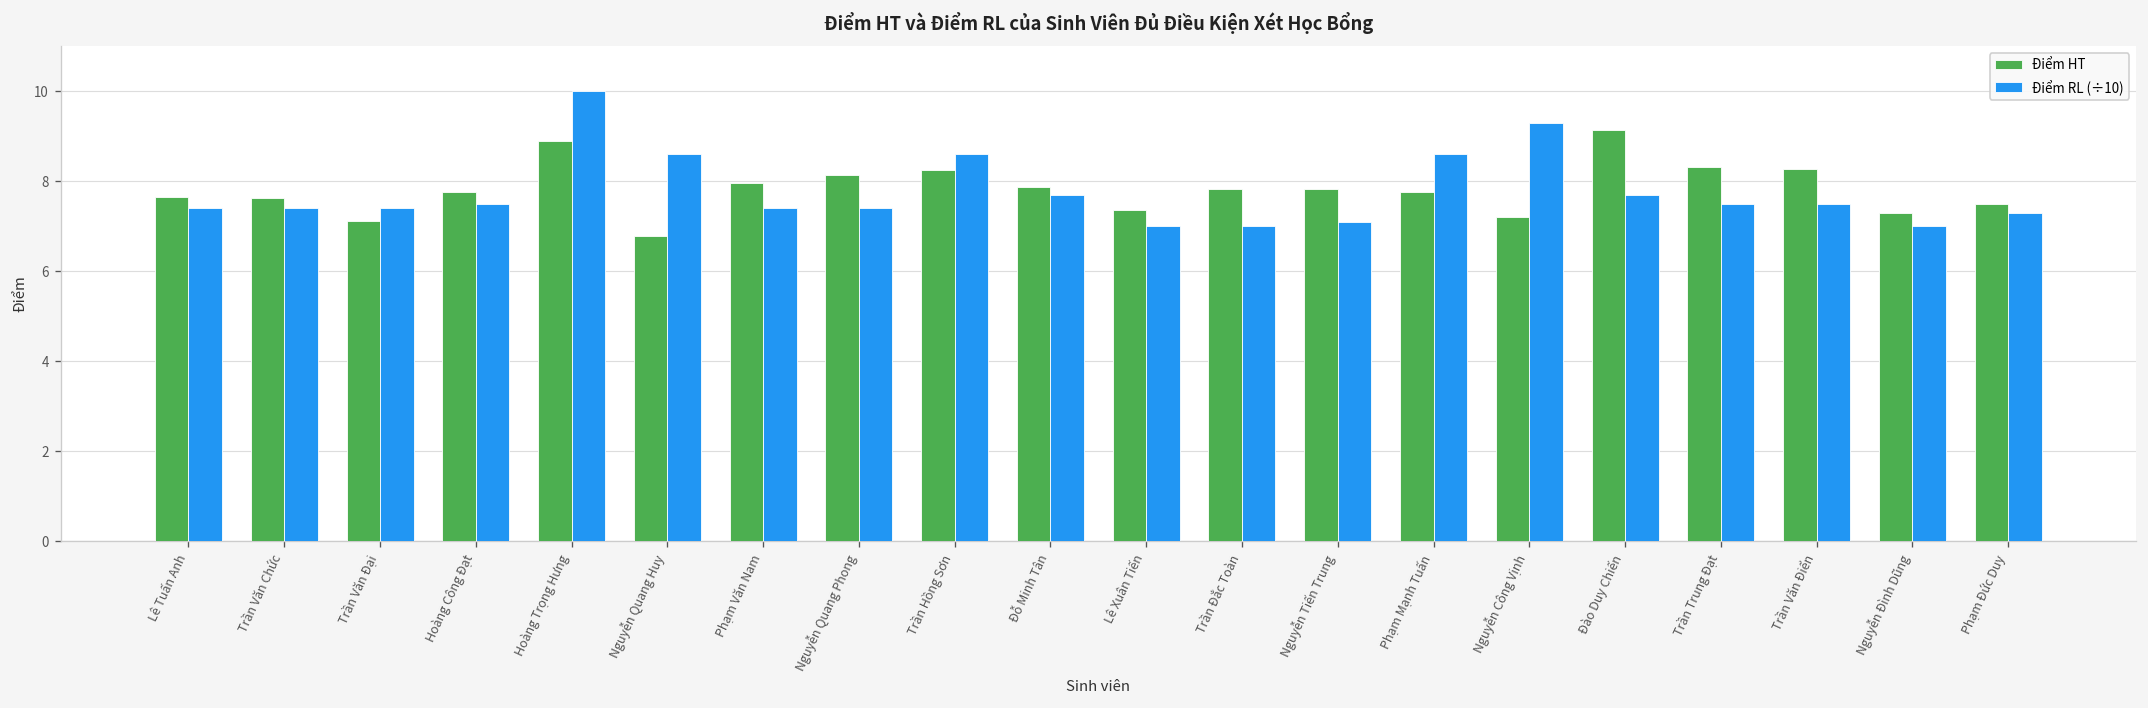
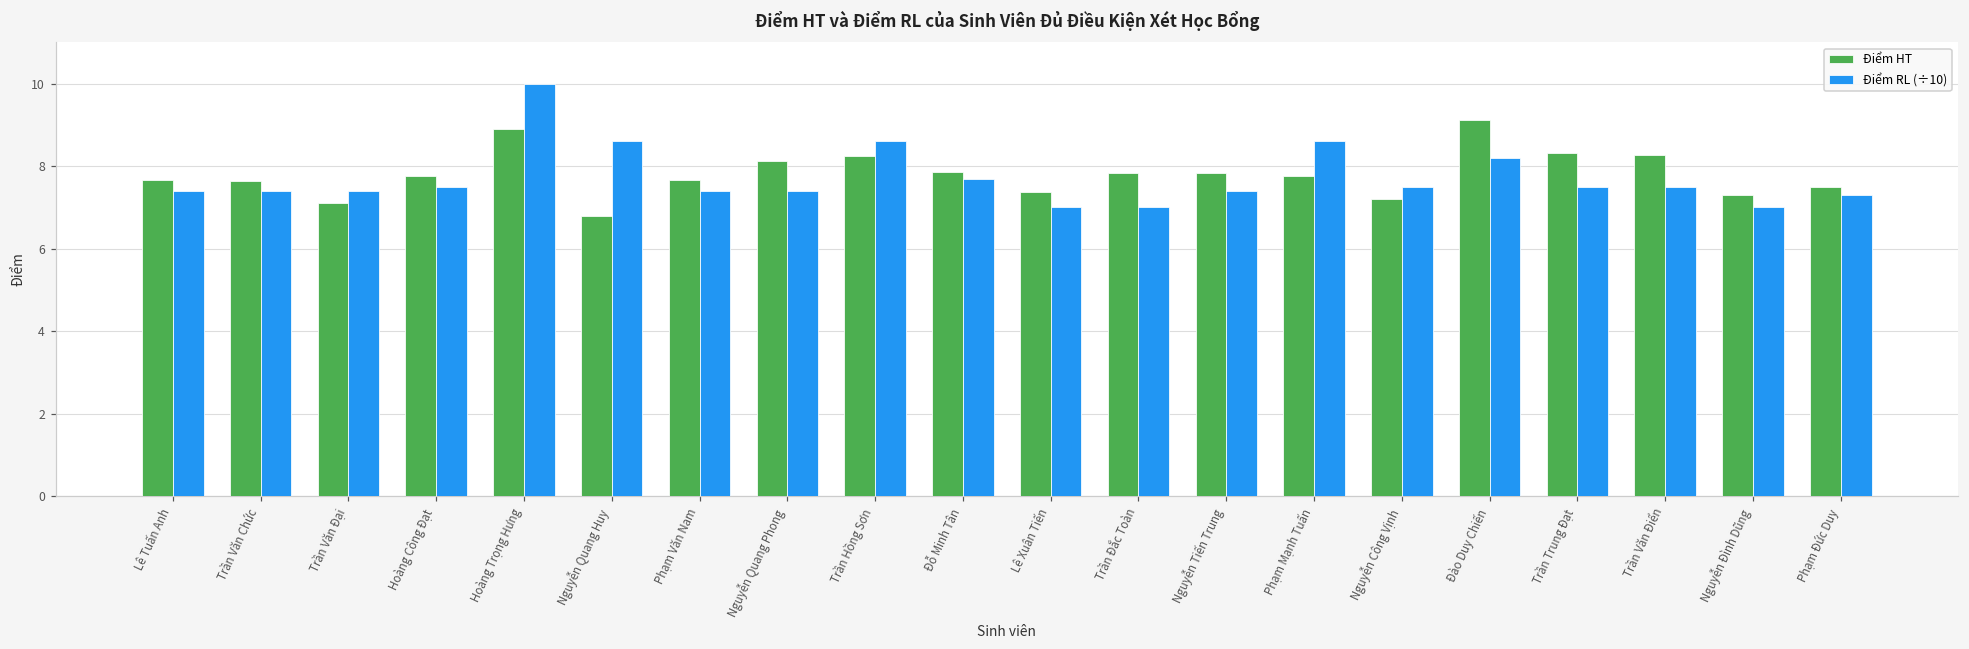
  {
    "Điểm HT": {
      "Lê Tuấn Anh": 7.7,
      "Trần Văn Chức": 7.6,
      "Trần Văn Đại": 7.1,
      "Hoàng Công Đạt": 7.8,
      "Hoàng Trọng Hưng": 8.9,
      "Nguyễn Quang Huy": 6.8,
-     "Phạm Văn Nam": 8.0,
+     "Phạm Văn Nam": 7.7,
      "Nguyễn Quang Phong": 8.1,
      "Trần Hồng Sơn": 8.3,
      "Đỗ Minh Tân": 7.9,
      "Lê Xuân Tiến": 7.4,
      "Trần Đắc Toàn": 7.8,
      "Nguyễn Tiến Trung": 7.8,
      "Phạm Mạnh Tuấn": 7.8,
      "Nguyễn Công Vịnh": 7.2,
      "Đào Duy Chiến": 9.1,
      "Trần Trung Đạt": 8.3,
      "Trần Văn Điển": 8.3,
      "Nguyễn Đình Dũng": 7.3,
      "Phạm Đức Duy": 7.5
    },
    "Điểm RL (÷10)": {
      "Lê Tuấn Anh": 7.4,
      "Trần Văn Chức": 7.4,
      "Trần Văn Đại": 7.4,
      "Hoàng Công Đạt": 7.5,
      "Hoàng Trọng Hưng": 10.0,
      "Nguyễn Quang Huy": 8.6,
      "Phạm Văn Nam": 7.4,
      "Nguyễn Quang Phong": 7.4,
      "Trần Hồng Sơn": 8.6,
      "Đỗ Minh Tân": 7.7,
      "Lê Xuân Tiến": 7.0,
      "Trần Đắc Toàn": 7.0,
-     "Nguyễn Tiến Trung": 7.1,
+     "Nguyễn Tiến Trung": 7.4,
      "Phạm Mạnh Tuấn": 8.6,
-     "Nguyễn Công Vịnh": 9.3,
-     "Đào Duy Chiến": 7.7,
+     "Nguyễn Công Vịnh": 7.5,
+     "Đào Duy Chiến": 8.2,
      "Trần Trung Đạt": 7.5,
      "Trần Văn Điển": 7.5,
      "Nguyễn Đình Dũng": 7.0,
      "Phạm Đức Duy": 7.3
    }
  }
